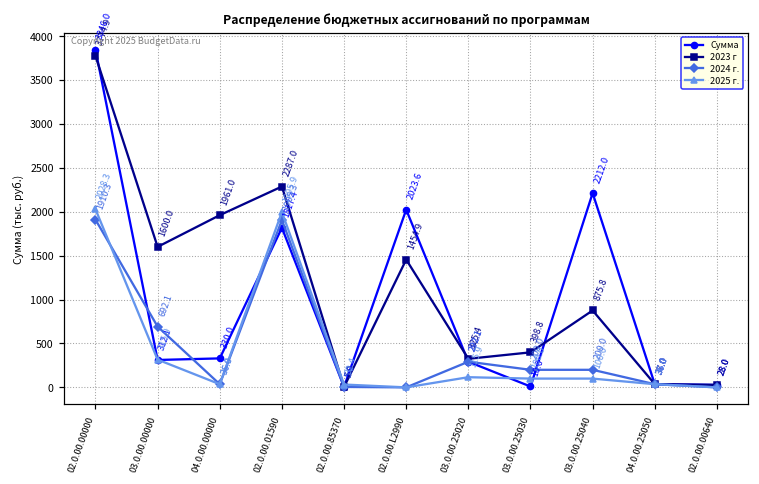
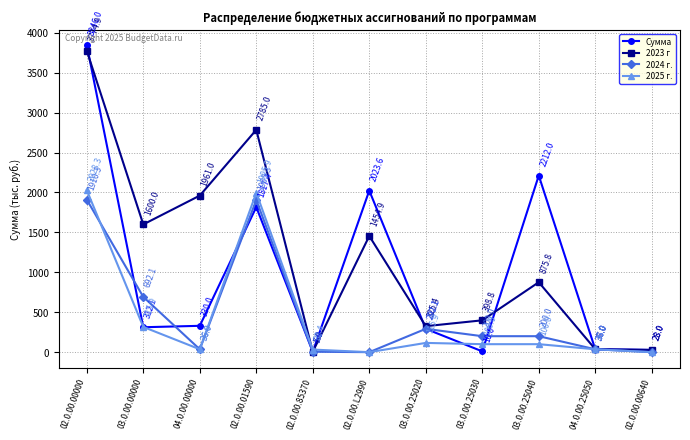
  {
    "Сумма": {
      "04.0.00.00000": 330.0,
      "02.0.00.L2990": 2023.6,
      "03.0.00.25040": 2212.0
    },
    "2023 г": {
      "03.0.00.00000": 1600.0,
      "04.0.00.00000": 1961.0,
-     "02.0.00.01590": 2287.0,
+     "02.0.00.01590": 2785.0,
      "02.0.00.L2990": 1454.9,
      "03.0.00.25040": 875.8
    }
  }
